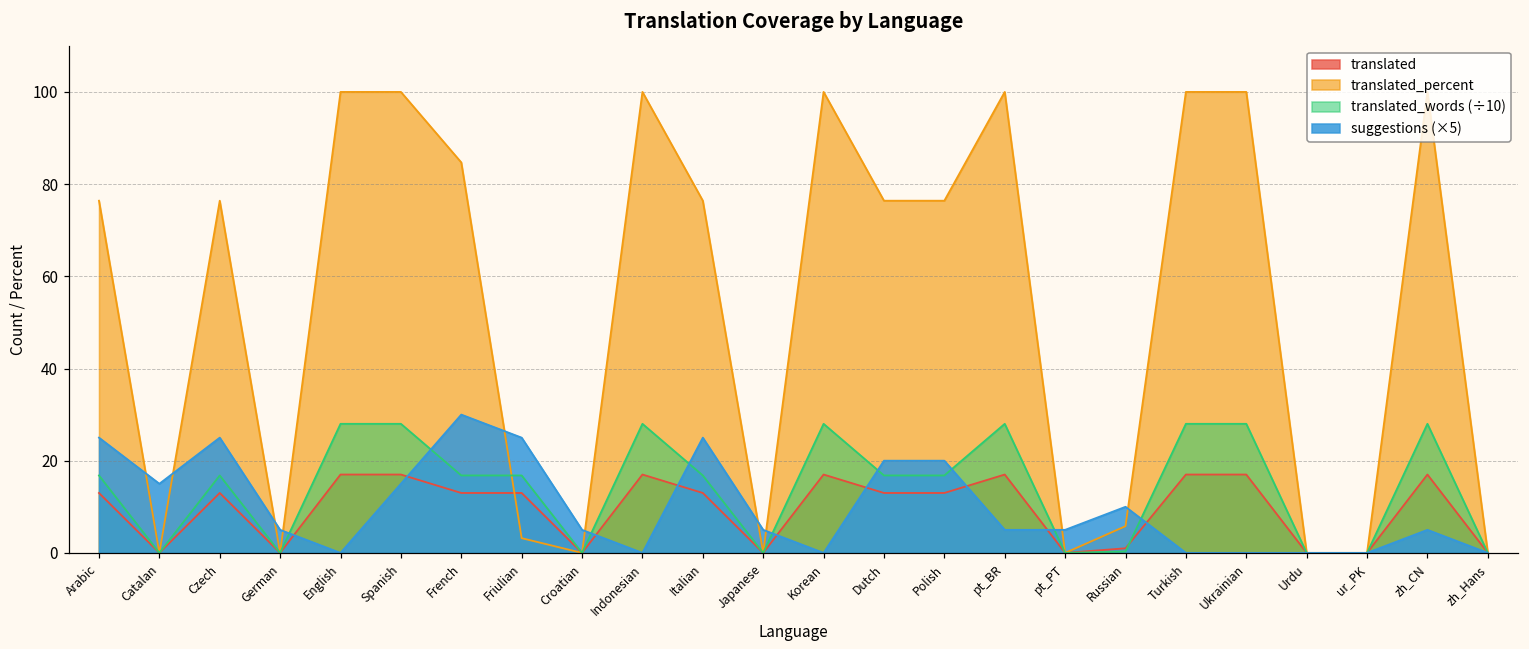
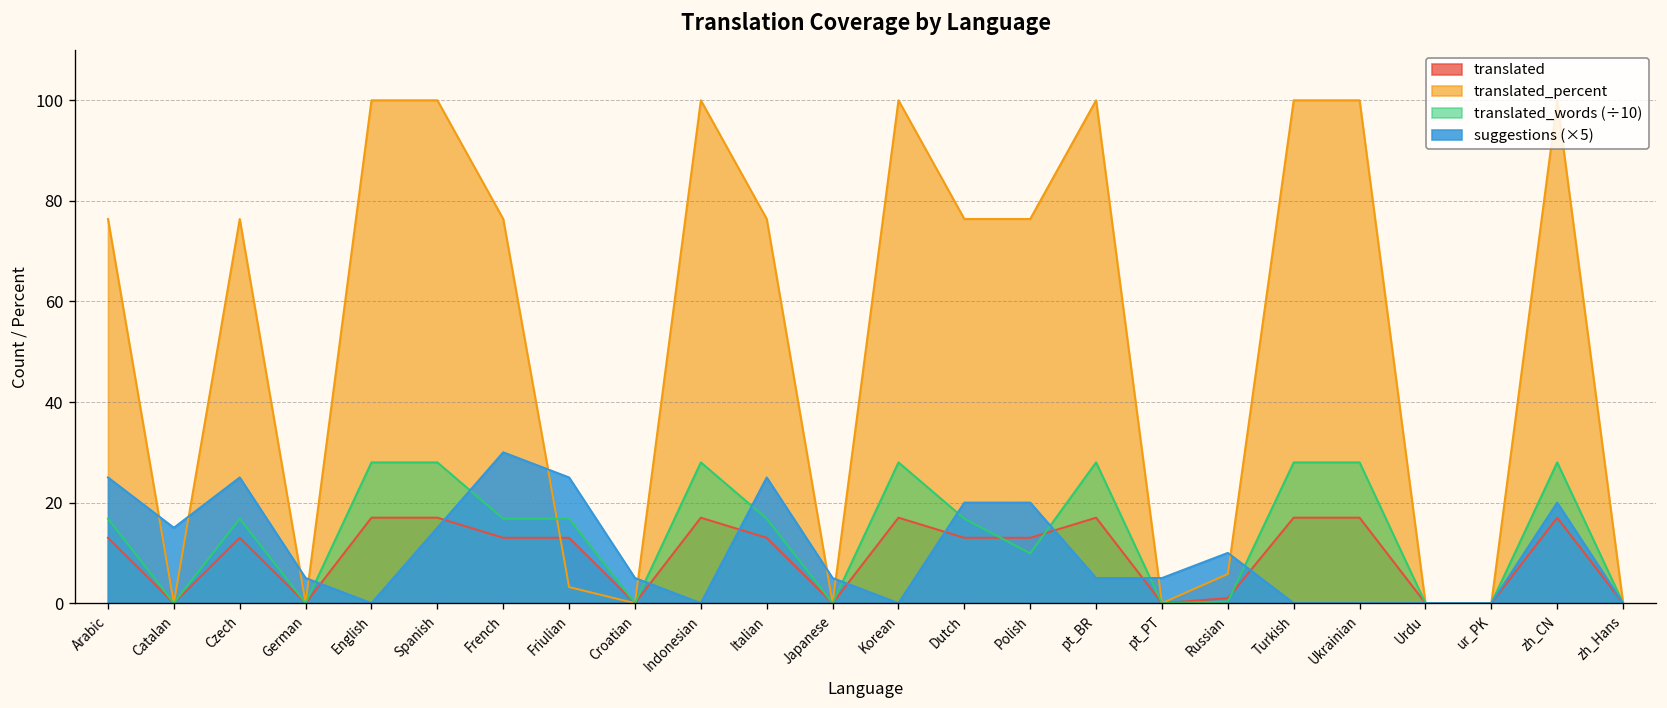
  {
    "translated": {
      "Arabic": 13,
      "Czech": 13,
      "English": 17,
      "Spanish": 17,
      "French": 13,
      "Friulian": 13,
      "Indonesian": 17,
      "Italian": 13,
      "Korean": 17,
      "Dutch": 13,
      "Polish": 13,
      "pt_BR": 17,
      "Russian": 1,
      "Turkish": 17,
      "Ukrainian": 17,
      "zh_CN": 17
    },
    "translated_percent": {
      "Arabic": 76,
      "Czech": 76,
      "English": 100,
      "Spanish": 100,
-     "French": 85,
+     "French": 76,
      "Friulian": 3,
      "Indonesian": 100,
      "Italian": 76,
      "Korean": 100,
      "Dutch": 76,
      "Polish": 76,
      "pt_BR": 100,
      "Russian": 6,
      "Turkish": 100,
      "Ukrainian": 100
    },
    "translated_words (÷10)": {
      "Arabic": 17,
      "Czech": 17,
      "English": 28,
      "Spanish": 28,
      "French": 17,
      "Friulian": 17,
      "Indonesian": 28,
      "Italian": 17,
      "Korean": 28,
      "Dutch": 17,
-     "Polish": 17,
+     "Polish": 10,
      "pt_BR": 28,
      "Russian": 0,
      "Turkish": 28,
      "Ukrainian": 28,
      "zh_CN": 28
    },
    "suggestions (×5)": {
      "Arabic": 25,
      "Catalan": 15,
      "Czech": 25,
      "German": 5,
      "English": 0,
      "Spanish": 15,
      "French": 30,
      "Friulian": 25,
      "Croatian": 5,
      "Indonesian": 0,
      "Italian": 25,
      "Japanese": 5,
      "Korean": 0,
      "Dutch": 20,
      "Polish": 20,
      "pt_BR": 5,
      "pt_PT": 5,
      "Russian": 10,
      "Turkish": 0,
      "Ukrainian": 0,
-     "zh_CN": 5
+     "zh_CN": 20
    }
  }
